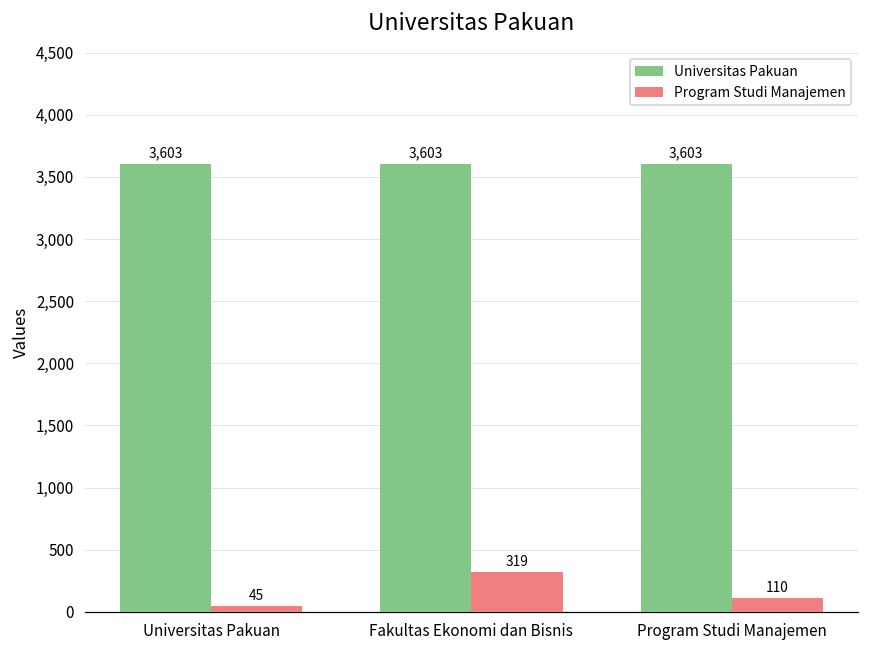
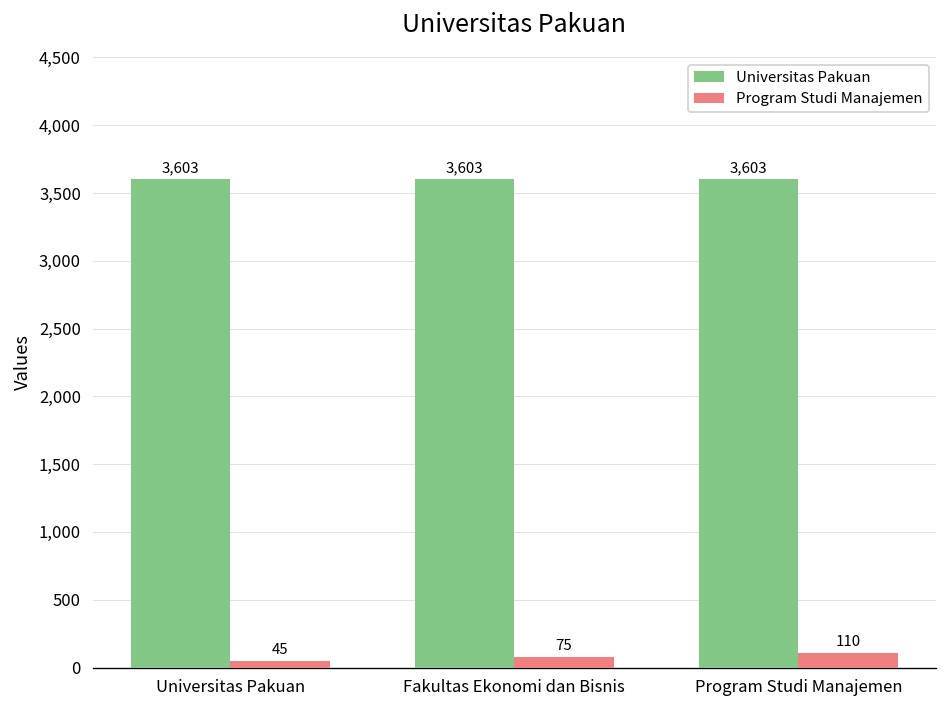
  {
    "Universitas Pakuan": {
      "Universitas Pakuan": "3,603",
      "Fakultas Ekonomi dan Bisnis": "3,603",
      "Program Studi Manajemen": "3,603"
    },
    "Program Studi Manajemen": {
      "Universitas Pakuan": "45",
-     "Fakultas Ekonomi dan Bisnis": "319",
+     "Fakultas Ekonomi dan Bisnis": "75",
      "Program Studi Manajemen": "110"
    }
  }
